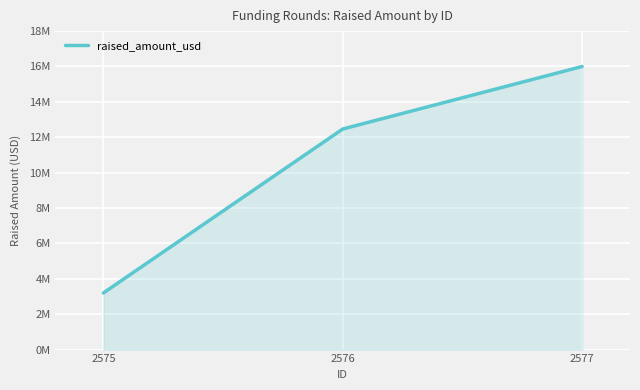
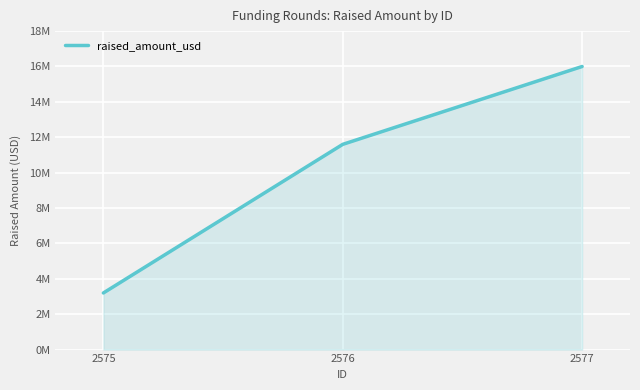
  {
    "2575": 3200000,
-   "2576": 12500000,
+   "2576": 11600000,
    "2577": 16000000
  }
